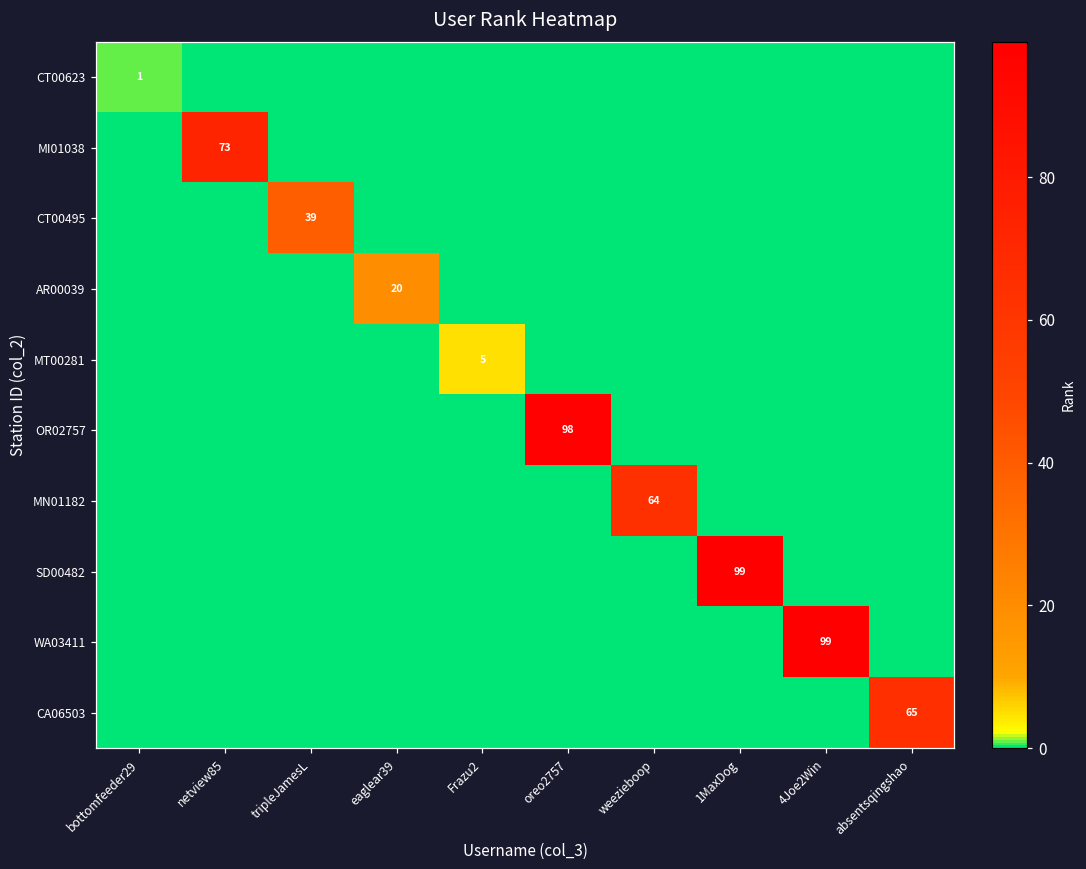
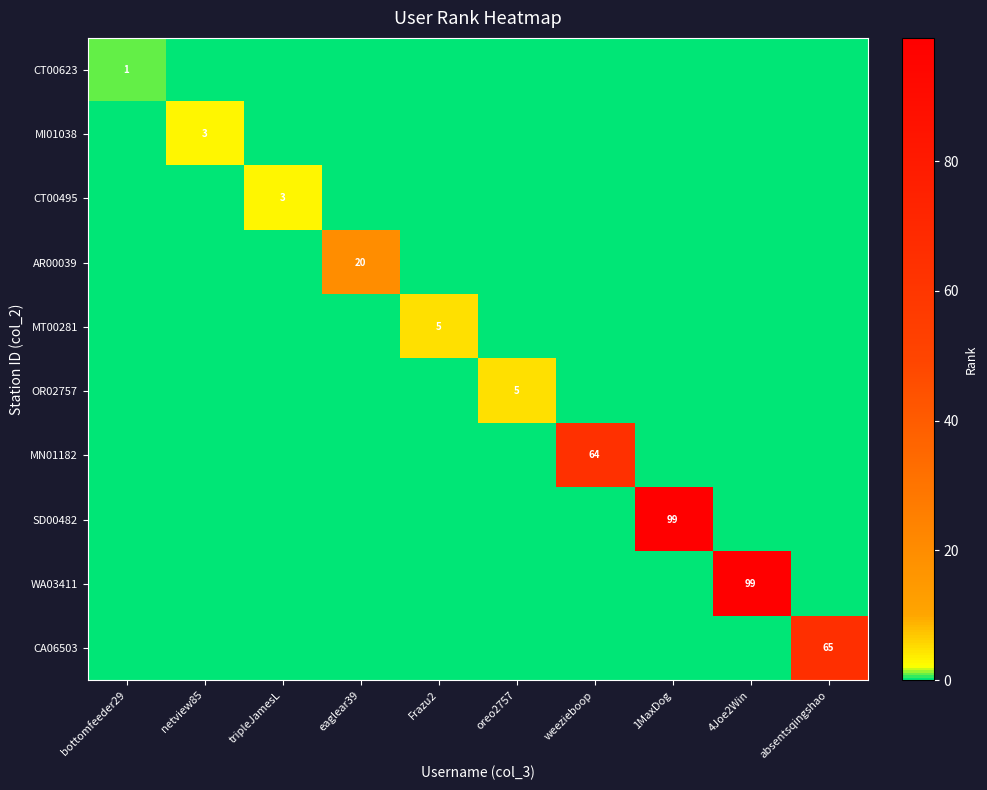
  {
    "CT00623": {
      "bottomfeeder29": 1
    },
    "MI01038": {
-     "netview85": 73
+     "netview85": 3
    },
    "CT00495": {
-     "tripleJamesL": 39
+     "tripleJamesL": 3
    },
    "AR00039": {
      "eaglear39": 20
    },
    "MT00281": {
      "Frazu2": 5
    },
    "OR02757": {
-     "oreo2757": 98
+     "oreo2757": 5
    },
    "MN01182": {
      "weezieboop": 64
    },
    "SD00482": {
      "1MaxDog": 99
    },
    "WA03411": {
      "4Joe2Win": 99
    },
    "CA06503": {
      "absentsqingshao": 65
    }
  }
